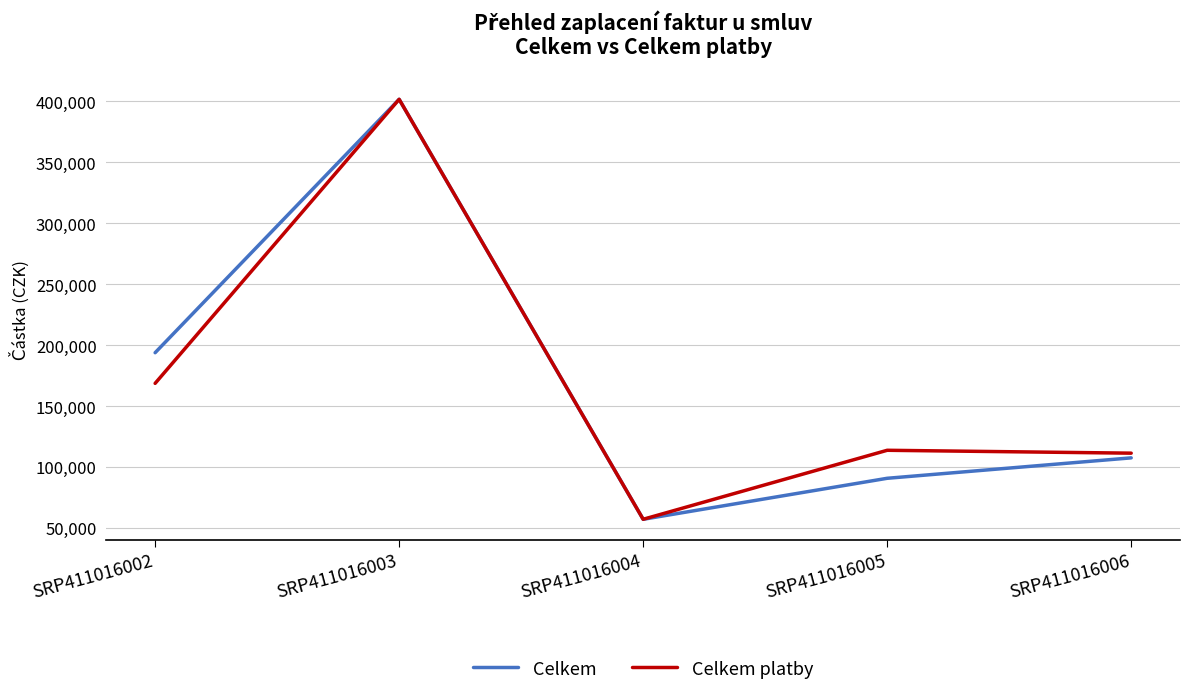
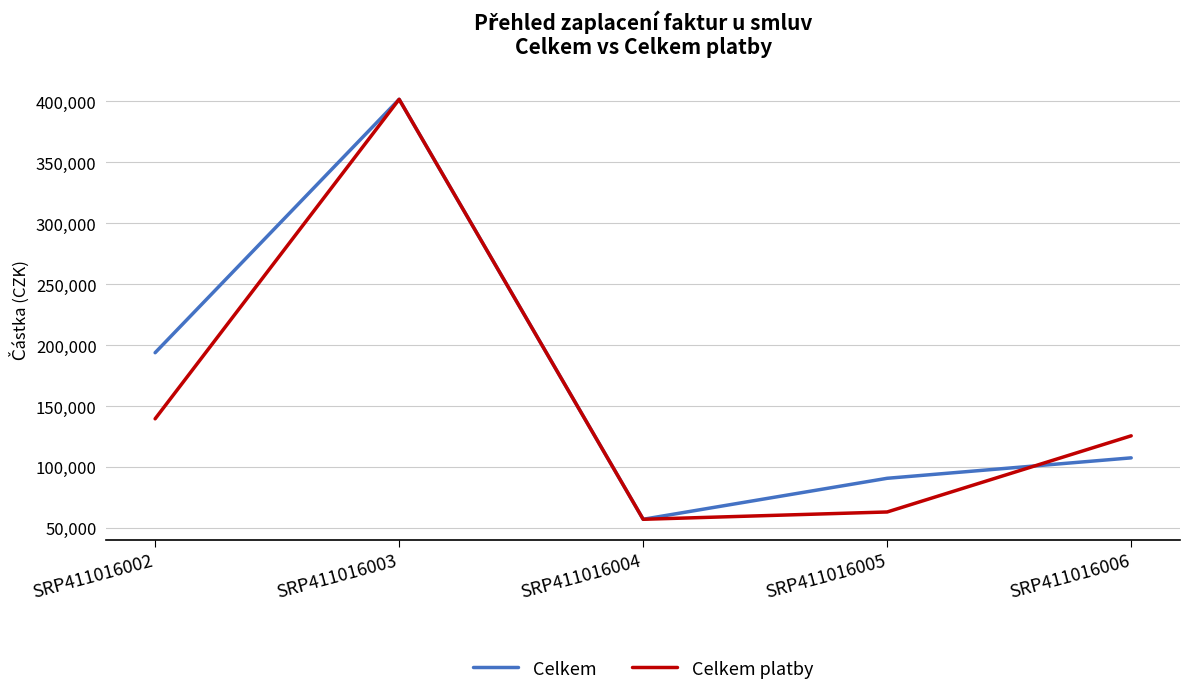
  {
    "Celkem": {
      "SRP411016002": "194,000",
      "SRP411016005": "91,000",
      "SRP411016006": "108,000"
    },
    "Celkem platby": {
-     "SRP411016002": "169,000",
-     "SRP411016005": "114,000",
-     "SRP411016006": "112,000"
+     "SRP411016002": "140,000",
+     "SRP411016005": "63,000",
+     "SRP411016006": "126,000"
    }
  }
